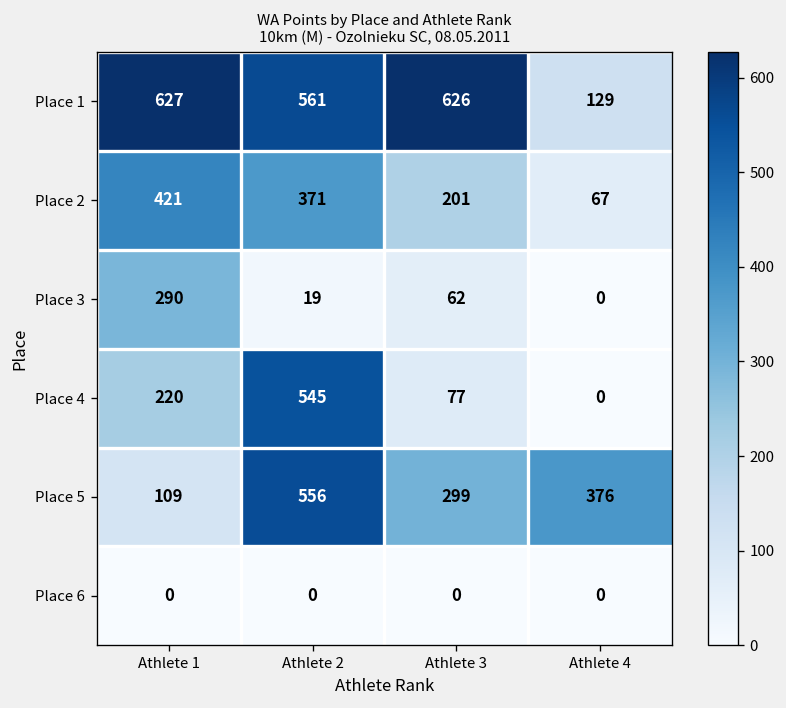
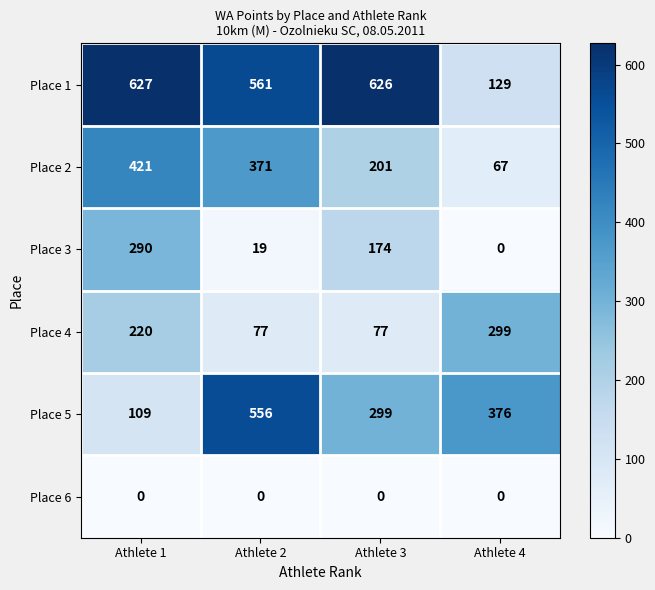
  {
    "Place 1": {
      "Athlete 1": 627,
      "Athlete 2": 561,
      "Athlete 3": 626,
      "Athlete 4": 129
    },
    "Place 2": {
      "Athlete 1": 421,
      "Athlete 2": 371,
      "Athlete 3": 201,
      "Athlete 4": 67
    },
    "Place 3": {
      "Athlete 1": 290,
      "Athlete 2": 19,
-     "Athlete 3": 62,
+     "Athlete 3": 174,
      "Athlete 4": 0
    },
    "Place 4": {
      "Athlete 1": 220,
-     "Athlete 2": 545,
+     "Athlete 2": 77,
      "Athlete 3": 77,
-     "Athlete 4": 0
+     "Athlete 4": 299
    },
    "Place 5": {
      "Athlete 1": 109,
      "Athlete 2": 556,
      "Athlete 3": 299,
      "Athlete 4": 376
    },
    "Place 6": {
      "Athlete 1": 0,
      "Athlete 2": 0,
      "Athlete 3": 0,
      "Athlete 4": 0
    }
  }
